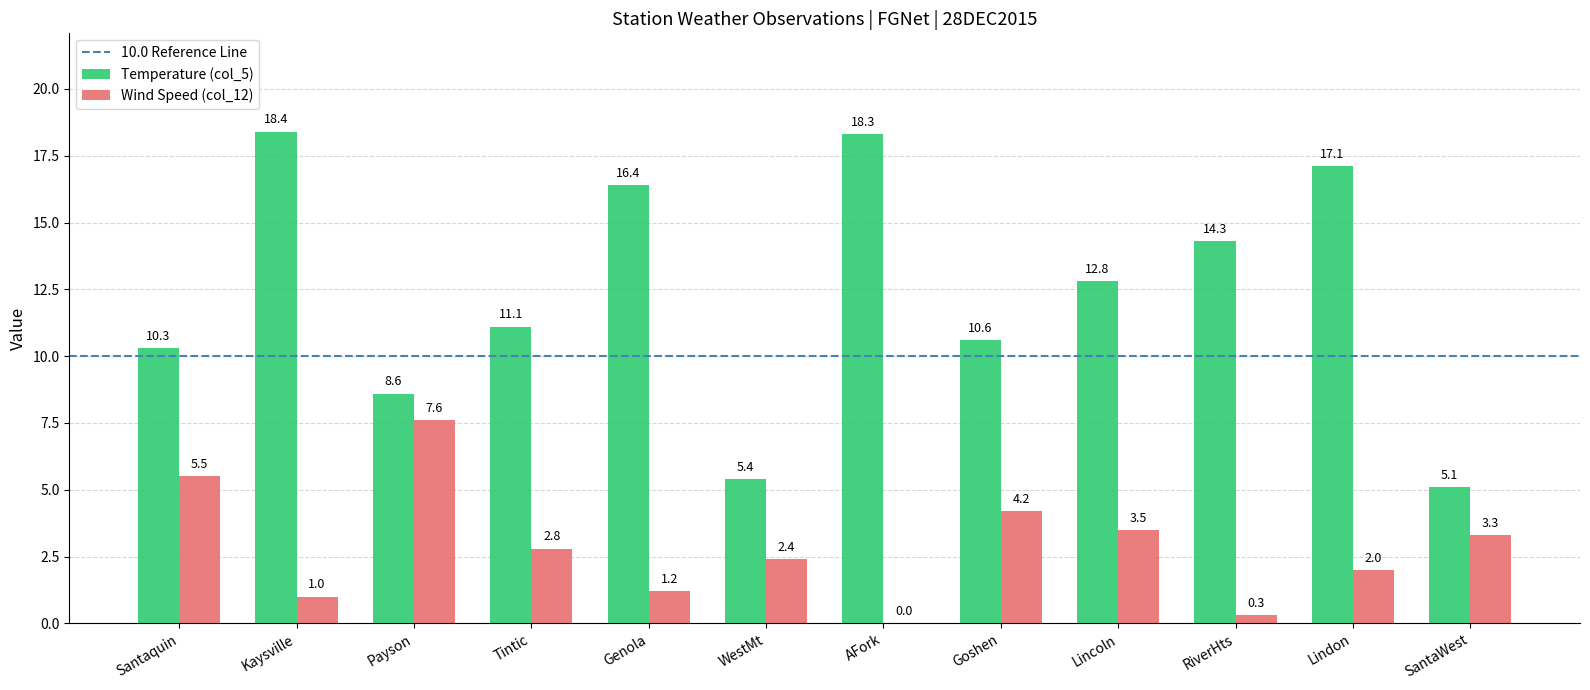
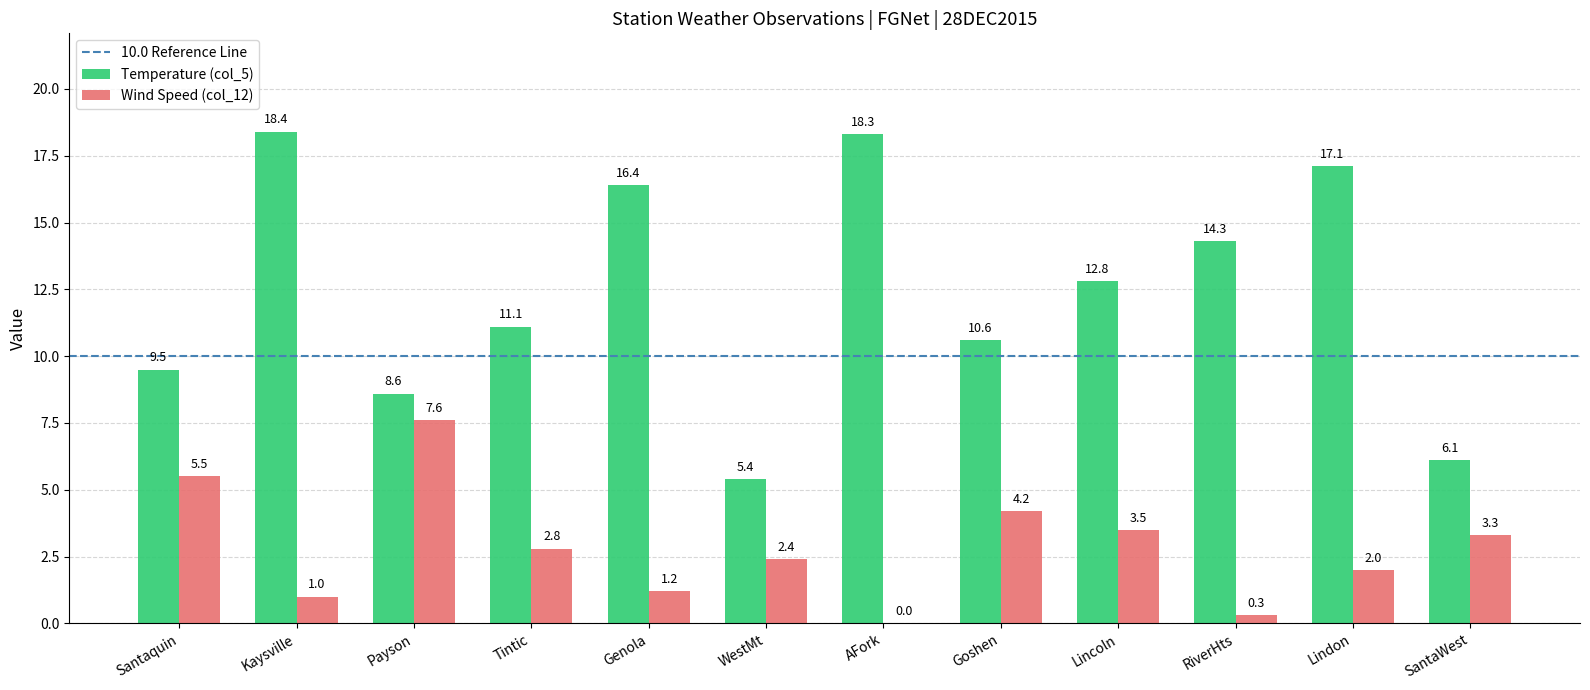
  {
    "Temperature (col_5)": {
-     "Santaquin": 10.3,
+     "Santaquin": 9.5,
      "Kaysville": 18.4,
      "Payson": 8.6,
      "Tintic": 11.1,
      "Genola": 16.4,
      "WestMt": 5.4,
      "AFork": 18.3,
      "Goshen": 10.6,
      "Lincoln": 12.8,
      "RiverHts": 14.3,
      "Lindon": 17.1,
-     "SantaWest": 5.1
+     "SantaWest": 6.1
    },
    "Wind Speed (col_12)": {
      "Santaquin": 5.5,
      "Kaysville": 1.0,
      "Payson": 7.6,
      "Tintic": 2.8,
      "Genola": 1.2,
      "WestMt": 2.4,
      "AFork": 0.0,
      "Goshen": 4.2,
      "Lincoln": 3.5,
      "RiverHts": 0.3,
      "Lindon": 2.0,
      "SantaWest": 3.3
    }
  }
